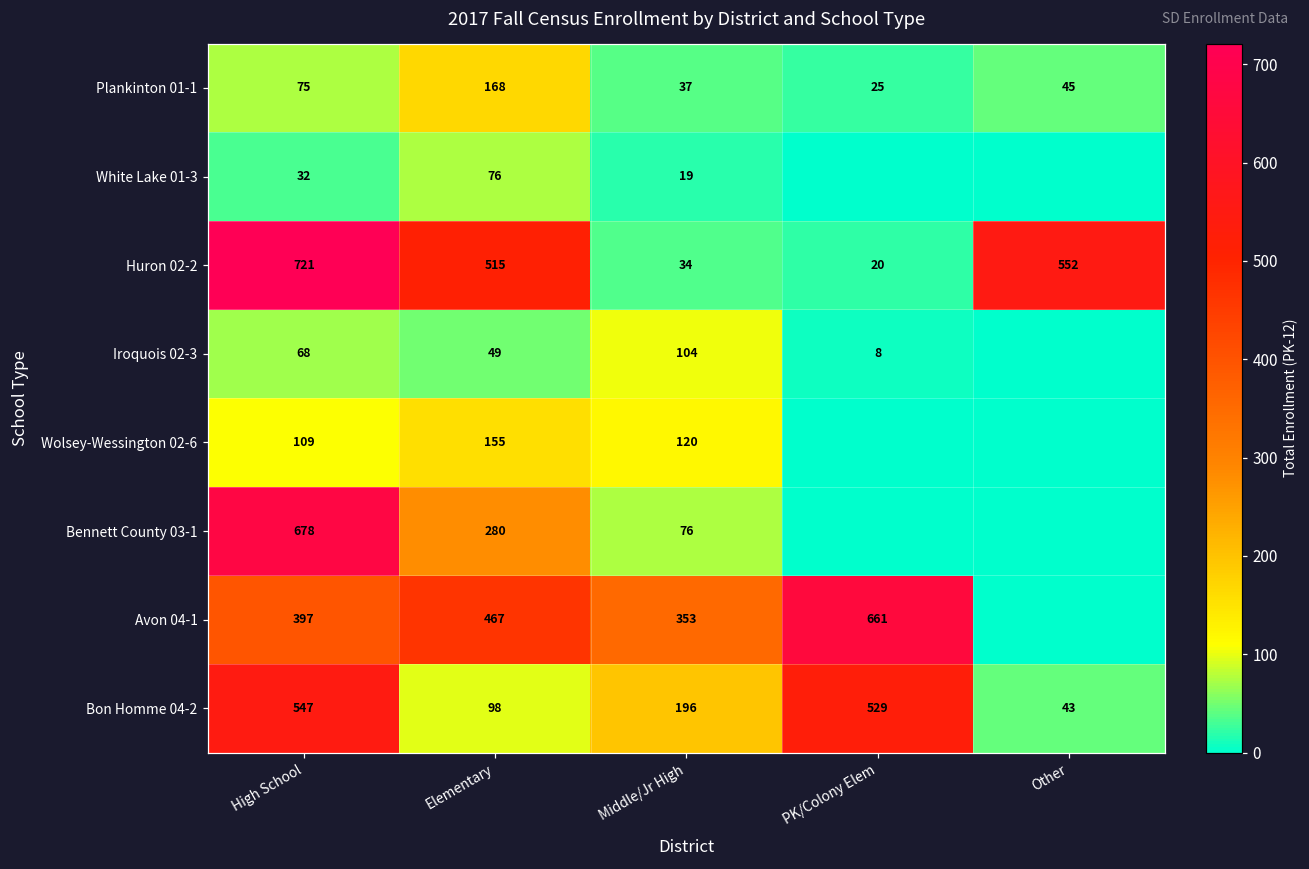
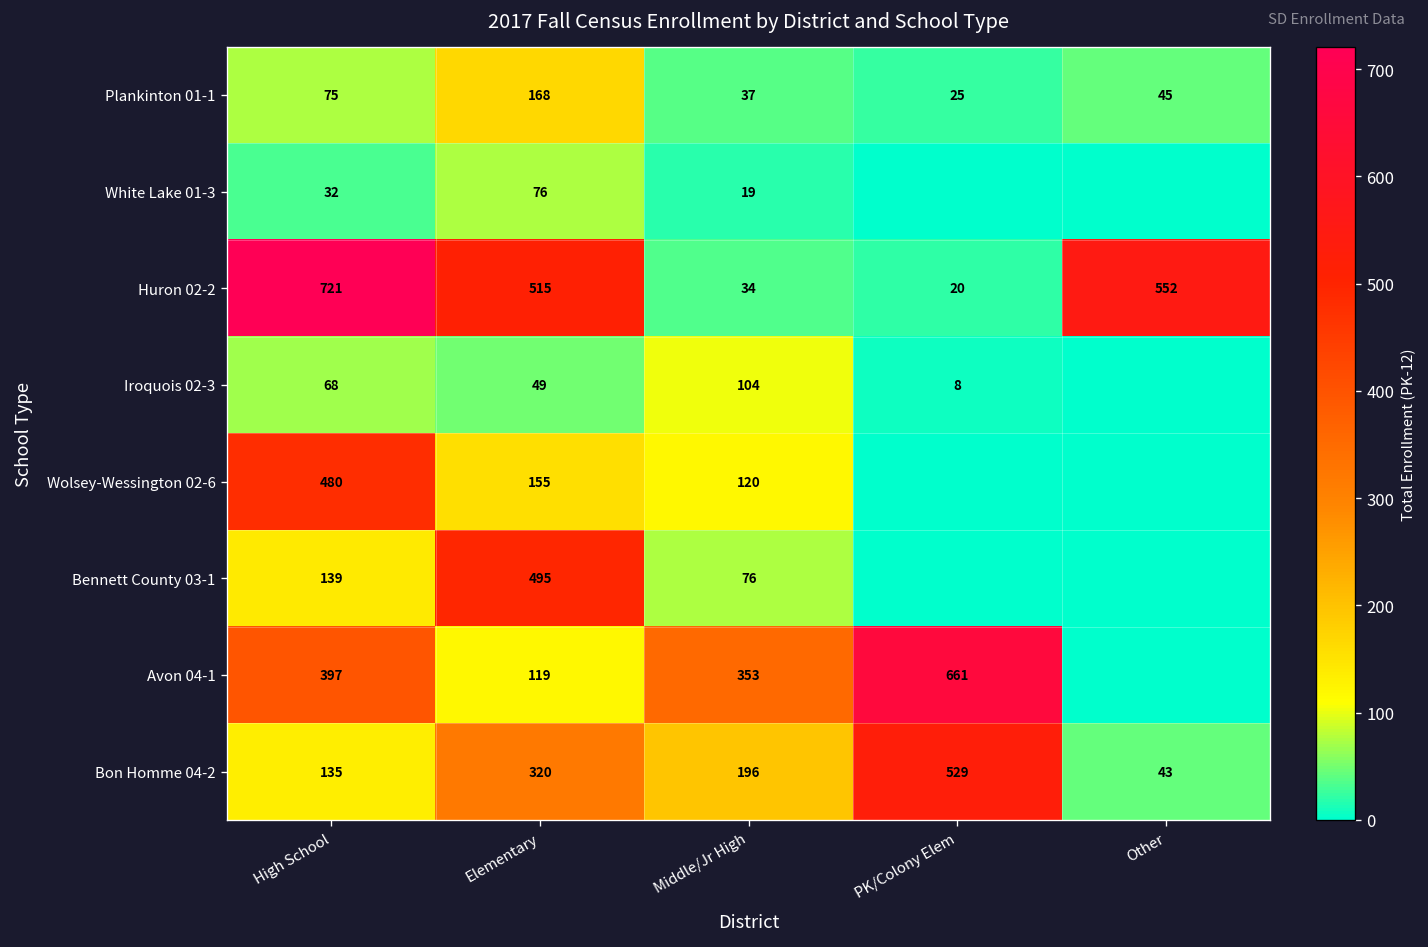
  {
    "Plankinton 01-1": {
      "High School": 75,
      "Elementary": 168,
      "Middle/Jr High": 37,
      "PK/Colony Elem": 25,
      "Other": 45
    },
    "White Lake 01-3": {
      "High School": 32,
      "Elementary": 76,
      "Middle/Jr High": 19
    },
    "Huron 02-2": {
      "High School": 721,
      "Elementary": 515,
      "Middle/Jr High": 34,
      "PK/Colony Elem": 20,
      "Other": 552
    },
    "Iroquois 02-3": {
      "High School": 68,
      "Elementary": 49,
      "Middle/Jr High": 104,
      "PK/Colony Elem": 8
    },
    "Wolsey-Wessington 02-6": {
-     "High School": 109,
+     "High School": 480,
      "Elementary": 155,
      "Middle/Jr High": 120
    },
    "Bennett County 03-1": {
-     "High School": 678,
-     "Elementary": 280,
+     "High School": 139,
+     "Elementary": 495,
      "Middle/Jr High": 76
    },
    "Avon 04-1": {
      "High School": 397,
-     "Elementary": 467,
+     "Elementary": 119,
      "Middle/Jr High": 353,
      "PK/Colony Elem": 661
    },
    "Bon Homme 04-2": {
-     "High School": 547,
-     "Elementary": 98,
+     "High School": 135,
+     "Elementary": 320,
      "Middle/Jr High": 196,
      "PK/Colony Elem": 529,
      "Other": 43
    }
  }
